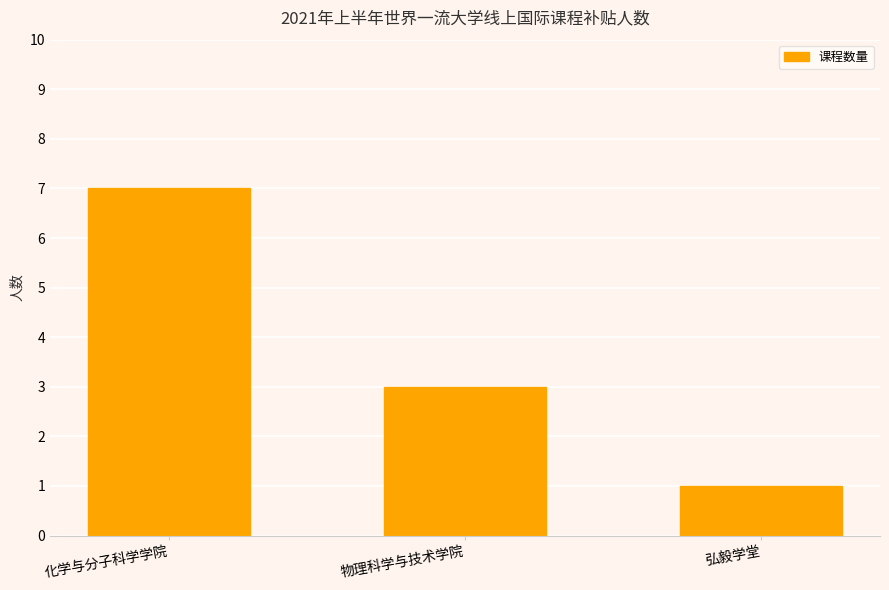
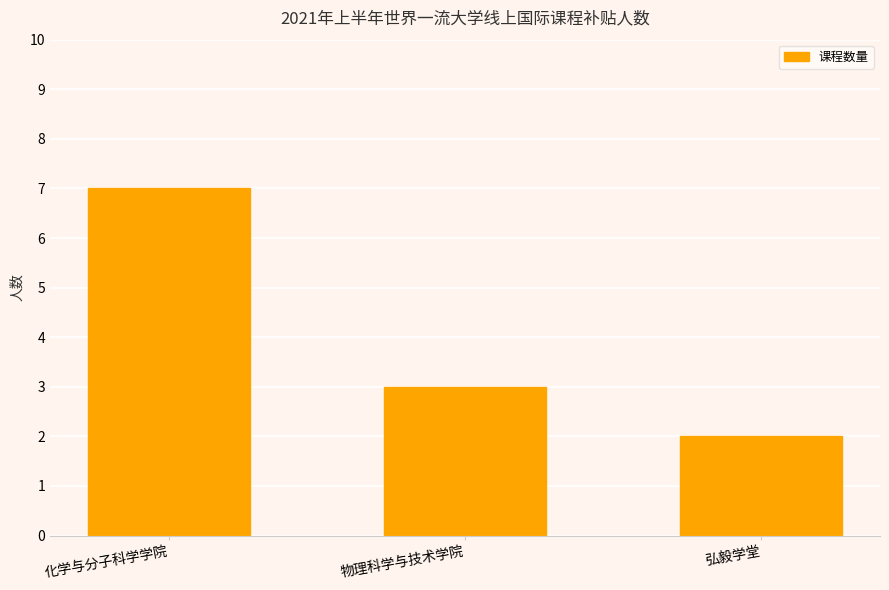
  {
    "化学与分子科学学院": 7,
    "物理科学与技术学院": 3,
-   "弘毅学堂": 1
+   "弘毅学堂": 2
  }
